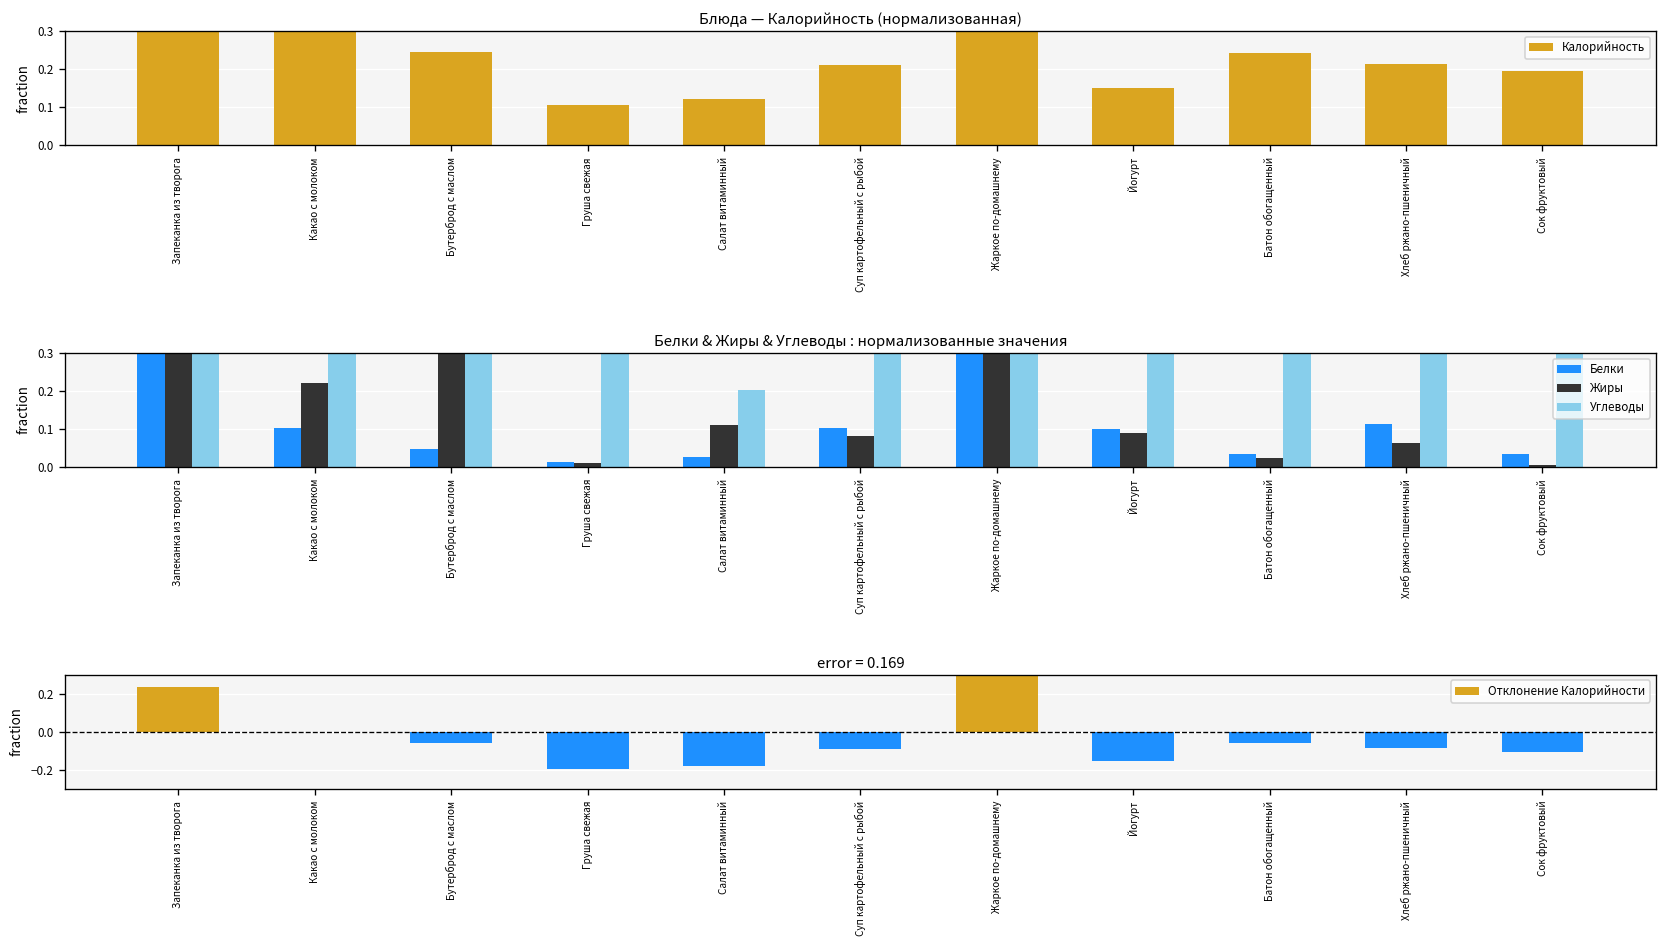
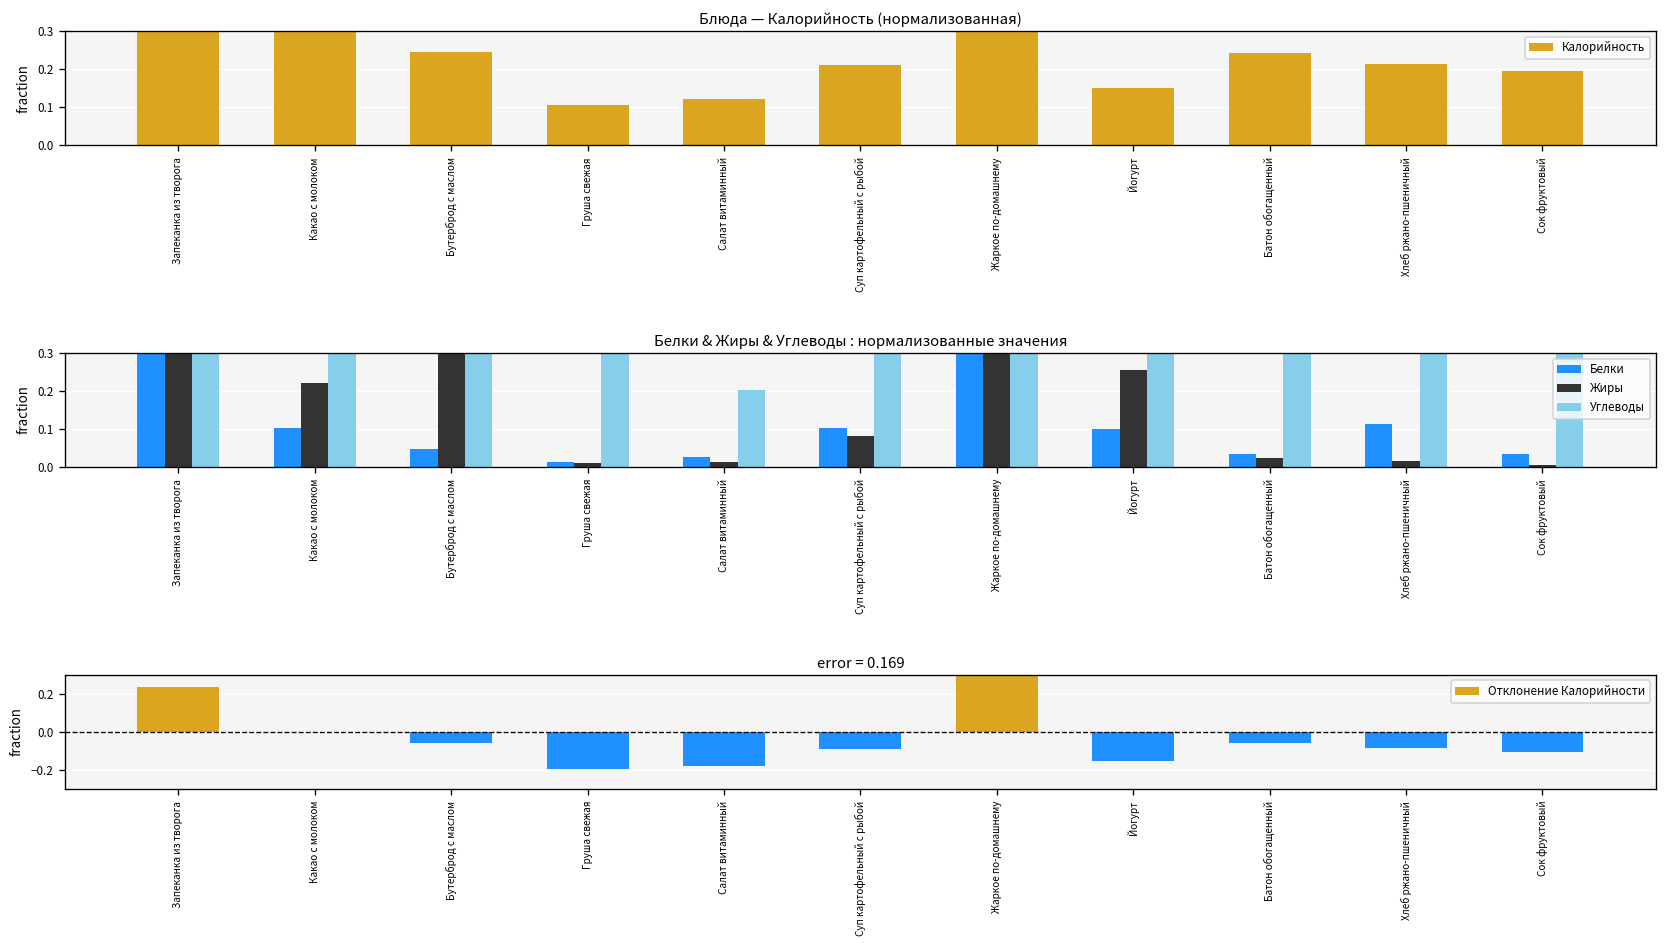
  {
    "Блюда — Калорийность (нормализованная)": {
      "Какао с молоком": 0.30,
      "Бутерброд с маслом": 0.25,
      "Груша свежая": 0.11,
      "Салат витаминный": 0.12,
      "Суп картофельный с рыбой": 0.21,
      "Йогурт": 0.15,
      "Батон обогащенный": 0.24,
      "Хлеб ржано-пшеничный": 0.21,
      "Сок фруктовый": 0.19
    },
    "Белки & Жиры & Углеводы : нормализованные значения": {
      "Белки": {
        "Какао с молоком": 0.10,
        "Бутерброд с маслом": 0.05,
        "Груша свежая": 0.01,
        "Салат витаминный": 0.03,
        "Суп картофельный с рыбой": 0.10,
        "Йогурт": 0.10,
        "Батон обогащенный": 0.04,
        "Хлеб ржано-пшеничный": 0.11,
        "Сок фруктовый": 0.04
      },
      "Жиры": {
        "Какао с молоком": 0.22,
        "Груша свежая": 0.01,
-       "Салат витаминный": 0.11,
+       "Салат витаминный": 0.01,
        "Суп картофельный с рыбой": 0.08,
-       "Йогурт": 0.09,
+       "Йогурт": 0.26,
        "Батон обогащенный": 0.02,
-       "Хлеб ржано-пшеничный": 0.06
+       "Хлеб ржано-пшеничный": 0.02
      },
      "Углеводы": {
        "Салат витаминный": 0.20
      }
    },
    "error = 0.169": {
      "Запеканка из творога": 0.23,
      "Бутерброд с маслом": -0.06,
      "Груша свежая": -0.20,
      "Салат витаминный": -0.18,
      "Суп картофельный с рыбой": -0.09,
      "Йогурт": -0.15,
      "Батон обогащенный": -0.06,
      "Хлеб ржано-пшеничный": -0.09,
      "Сок фруктовый": -0.11
    }
  }
